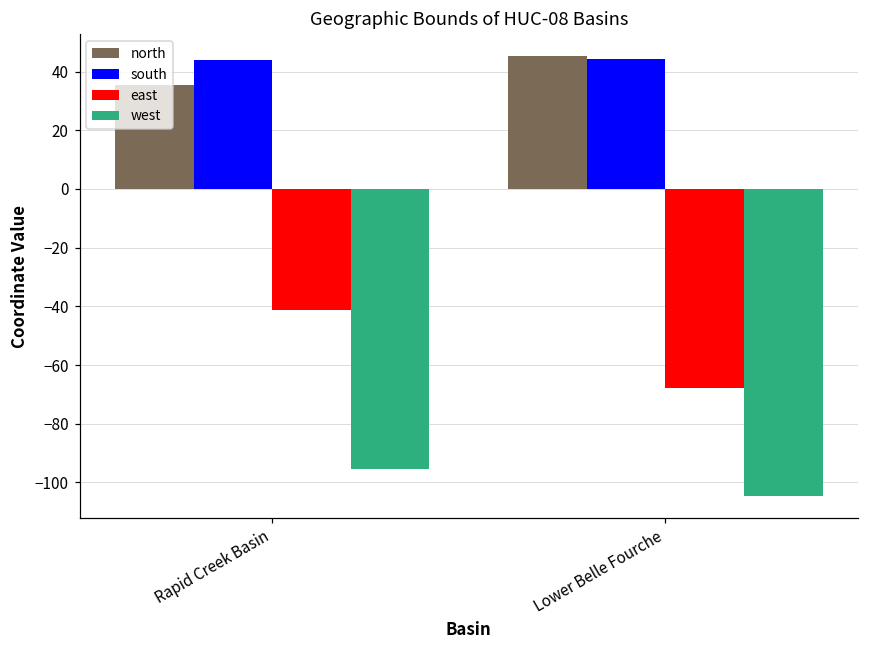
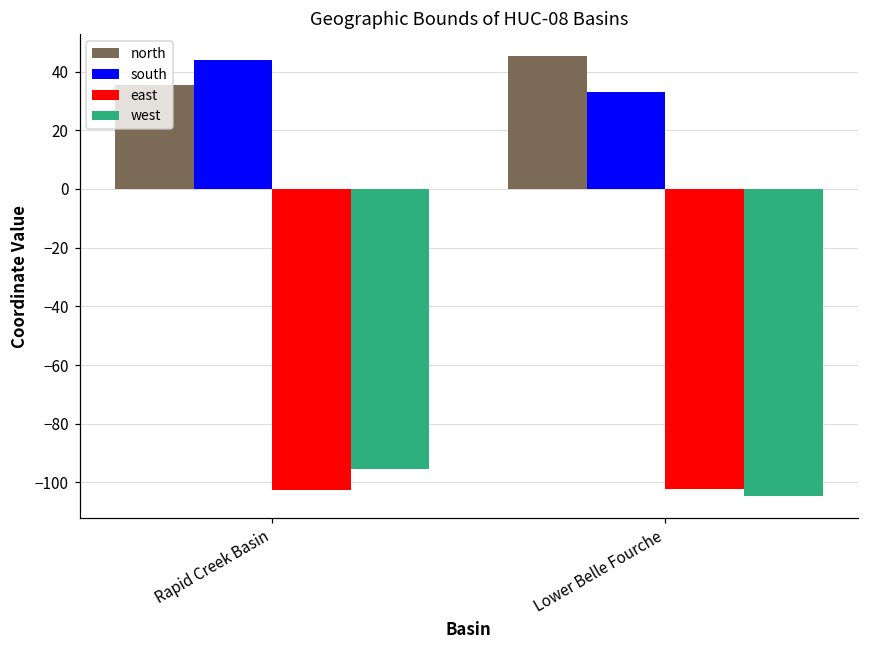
  {
    "north": {
      "Lower Belle Fourche": 45
    },
    "south": {
      "Rapid Creek Basin": 44,
-     "Lower Belle Fourche": 44
+     "Lower Belle Fourche": 33
    },
    "east": {
-     "Rapid Creek Basin": -41,
-     "Lower Belle Fourche": -68
+     "Rapid Creek Basin": -103,
+     "Lower Belle Fourche": -102
    },
    "west": {
      "Rapid Creek Basin": -95,
      "Lower Belle Fourche": -105
    }
  }
